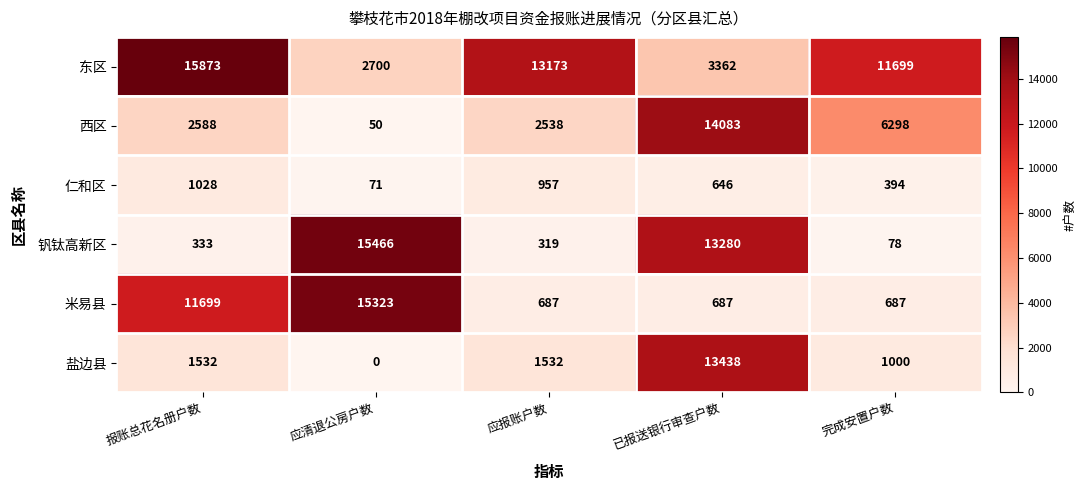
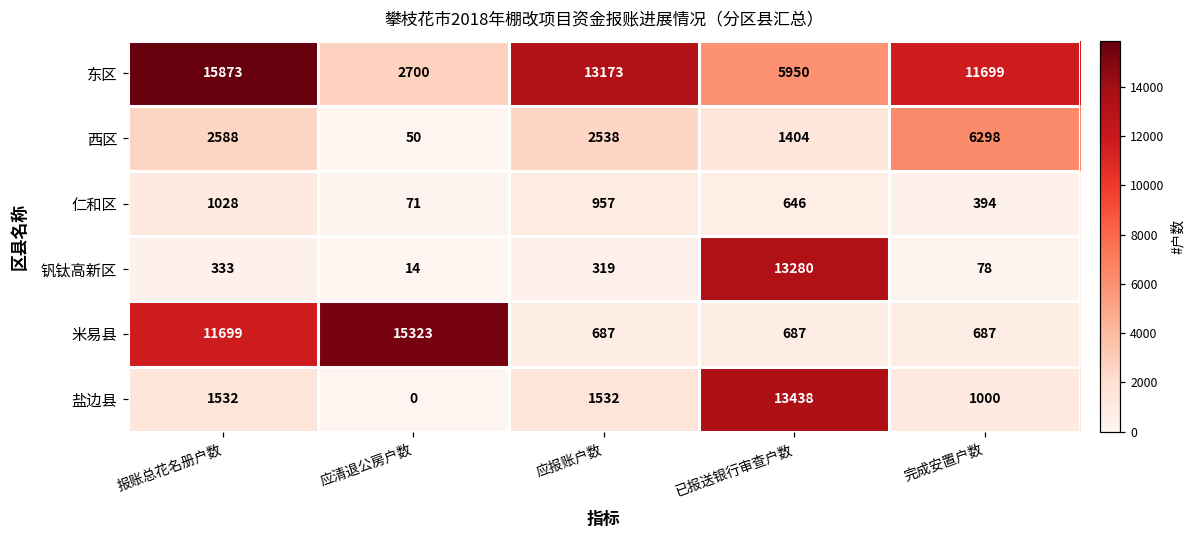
  {
    "东区": {
      "报账总花名册户数": 15873,
      "应清退公房户数": 2700,
      "应报账户数": 13173,
-     "已报送银行审查户数": 3362,
+     "已报送银行审查户数": 5950,
      "完成安置户数": 11699
    },
    "西区": {
      "报账总花名册户数": 2588,
      "应清退公房户数": 50,
      "应报账户数": 2538,
-     "已报送银行审查户数": 14083,
+     "已报送银行审查户数": 1404,
      "完成安置户数": 6298
    },
    "仁和区": {
      "报账总花名册户数": 1028,
      "应清退公房户数": 71,
      "应报账户数": 957,
      "已报送银行审查户数": 646,
      "完成安置户数": 394
    },
    "钒钛高新区": {
      "报账总花名册户数": 333,
-     "应清退公房户数": 15466,
+     "应清退公房户数": 14,
      "应报账户数": 319,
      "已报送银行审查户数": 13280,
      "完成安置户数": 78
    },
    "米易县": {
      "报账总花名册户数": 11699,
      "应清退公房户数": 15323,
      "应报账户数": 687,
      "已报送银行审查户数": 687,
      "完成安置户数": 687
    },
    "盐边县": {
      "报账总花名册户数": 1532,
      "应清退公房户数": 0,
      "应报账户数": 1532,
      "已报送银行审查户数": 13438,
      "完成安置户数": 1000
    }
  }
